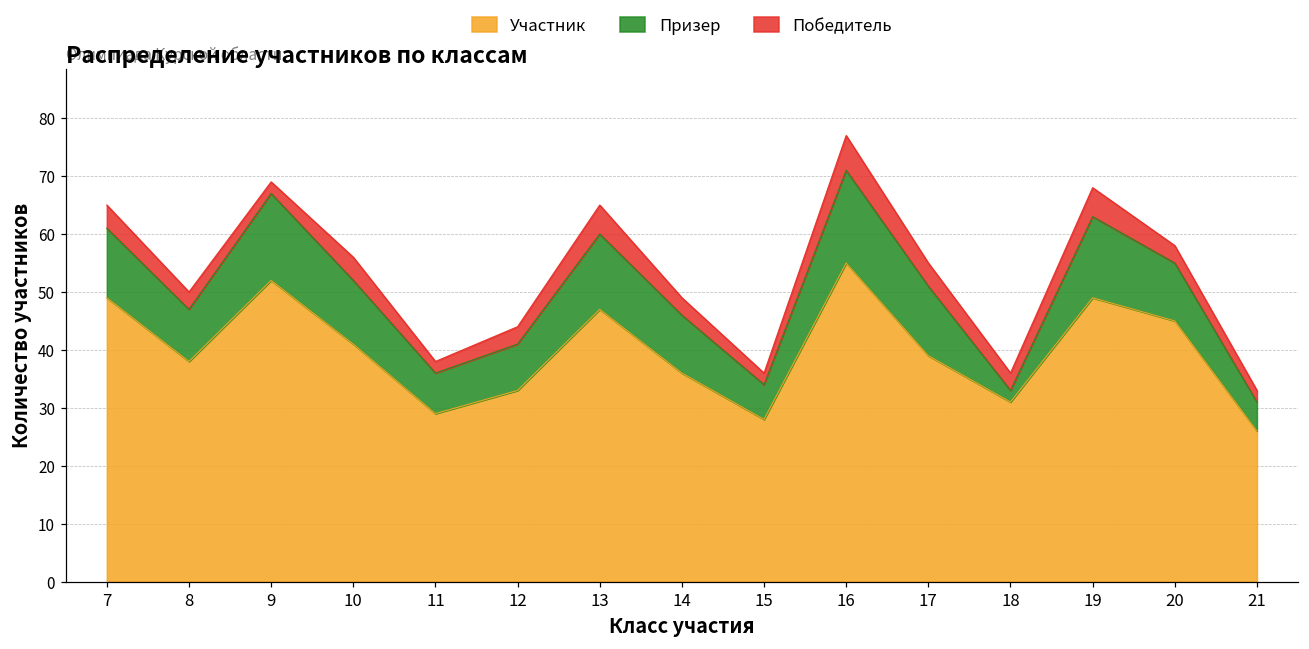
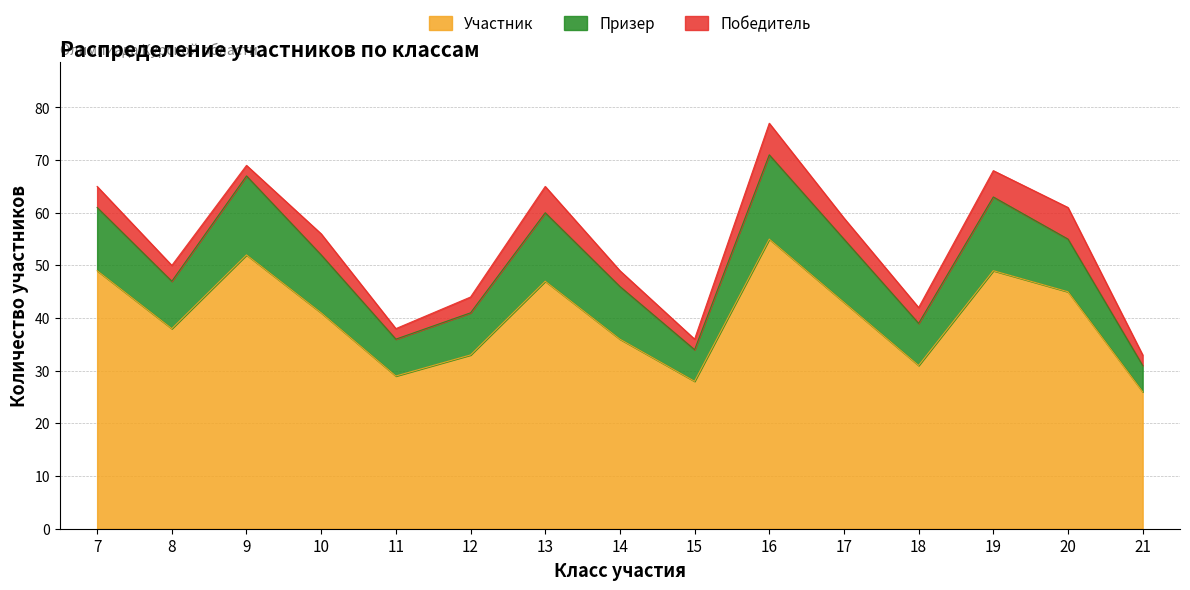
  {
    "Участник": {
      "7": 49,
      "8": 38,
      "9": 52,
      "10": 41,
      "11": 29,
      "12": 33,
      "13": 47,
      "14": 36,
      "15": 28,
      "16": 55,
-     "17": 39,
+     "17": 43,
      "18": 31,
      "19": 49,
      "20": 45,
      "21": 26
    },
    "Призер": {
      "7": 12,
      "8": 9,
      "9": 15,
      "10": 11,
      "11": 7,
      "12": 8,
      "13": 13,
      "14": 10,
      "15": 6,
      "16": 16,
      "17": 12,
-     "18": 2,
+     "18": 8,
      "19": 14,
      "20": 10,
      "21": 5
    },
    "Победитель": {
      "7": 4,
      "8": 3,
      "9": 2,
      "10": 4,
      "11": 2,
      "12": 3,
      "13": 5,
      "14": 3,
      "15": 2,
      "16": 6,
      "17": 4,
      "18": 3,
      "19": 5,
-     "20": 3,
+     "20": 6,
      "21": 2
    }
  }
